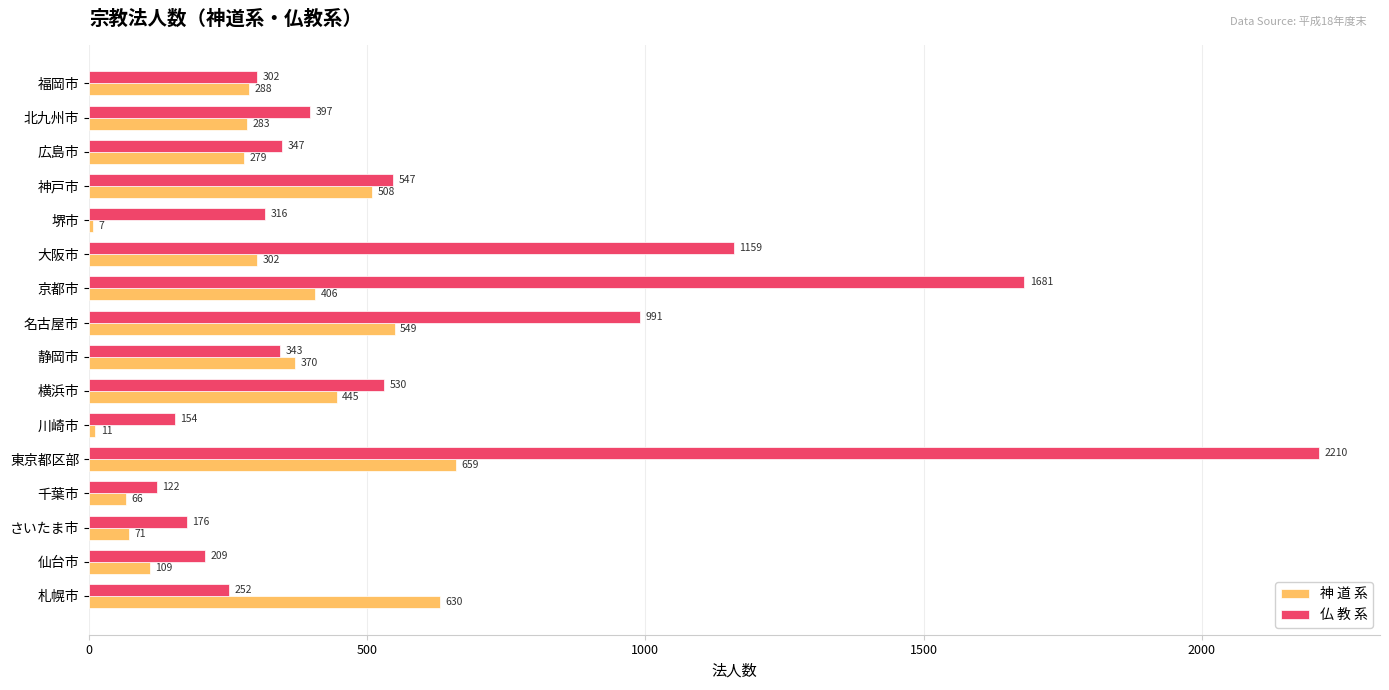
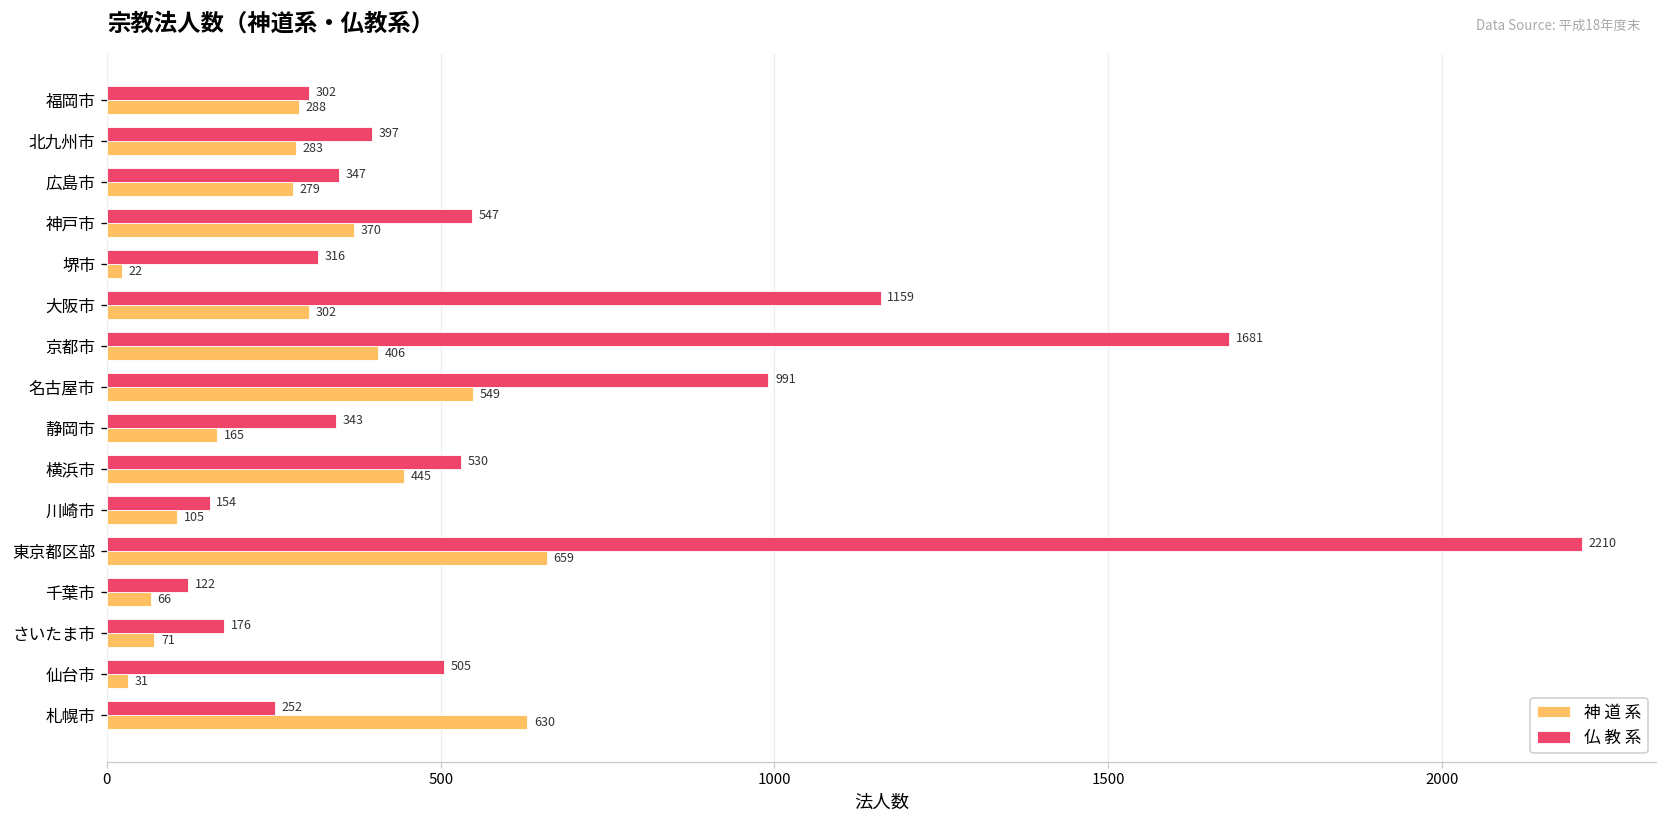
  {
    "神 道 系": {
      "福岡市": 288,
      "北九州市": 283,
      "広島市": 279,
-     "神戸市": 508,
-     "堺市": 7,
+     "神戸市": 370,
+     "堺市": 22,
      "大阪市": 302,
      "京都市": 406,
      "名古屋市": 549,
-     "静岡市": 370,
+     "静岡市": 165,
      "横浜市": 445,
-     "川崎市": 11,
+     "川崎市": 105,
      "東京都区部": 659,
      "千葉市": 66,
      "さいたま市": 71,
-     "仙台市": 109,
+     "仙台市": 31,
      "札幌市": 630
    },
    "仏 教 系": {
      "福岡市": 302,
      "北九州市": 397,
      "広島市": 347,
      "神戸市": 547,
      "堺市": 316,
      "大阪市": 1159,
      "京都市": 1681,
      "名古屋市": 991,
      "静岡市": 343,
      "横浜市": 530,
      "川崎市": 154,
      "東京都区部": 2210,
      "千葉市": 122,
      "さいたま市": 176,
-     "仙台市": 209,
+     "仙台市": 505,
      "札幌市": 252
    }
  }
